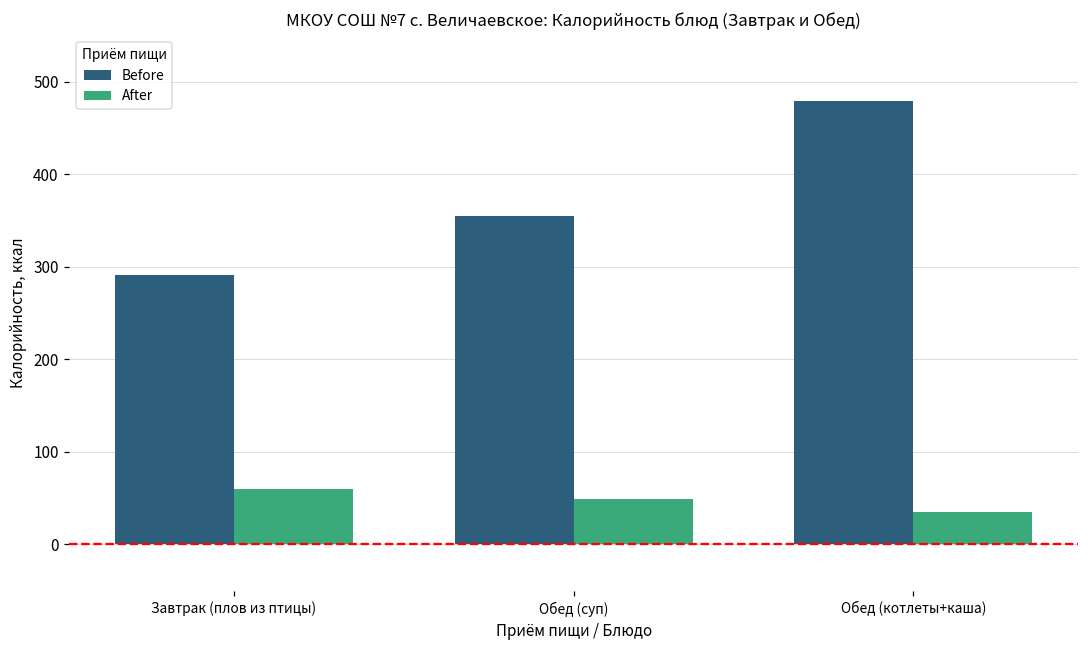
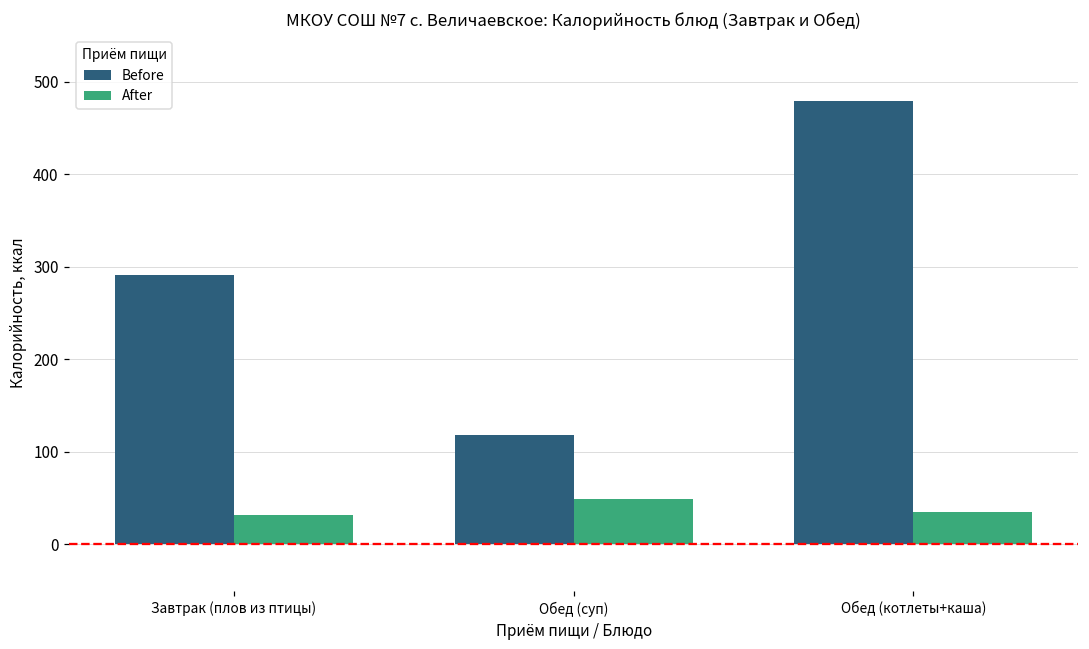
  {
    "Before": {
      "Завтрак (плов из птицы)": 290,
-     "Обед (суп)": 350,
+     "Обед (суп)": 120,
      "Обед (котлеты+каша)": 480
    },
    "After": {
-     "Завтрак (плов из птицы)": 60,
+     "Завтрак (плов из птицы)": 30,
      "Обед (суп)": 50,
      "Обед (котлеты+каша)": 40
    }
  }
